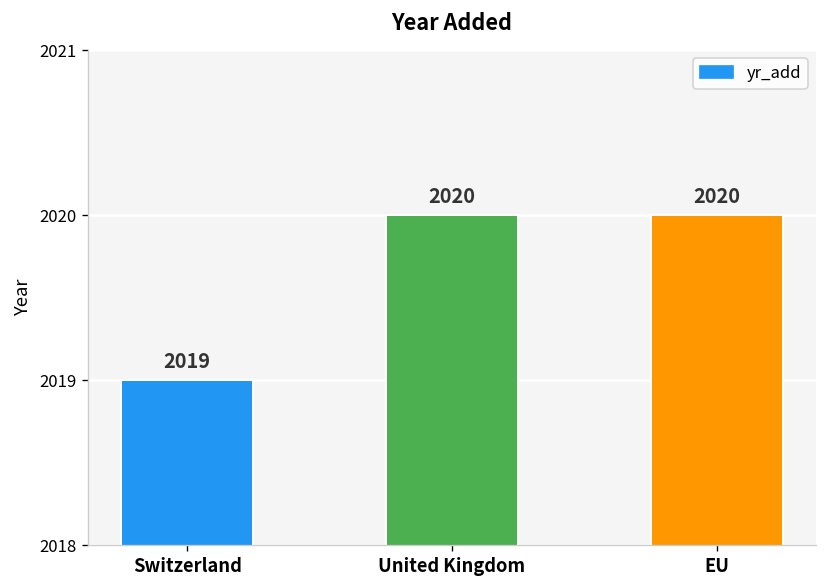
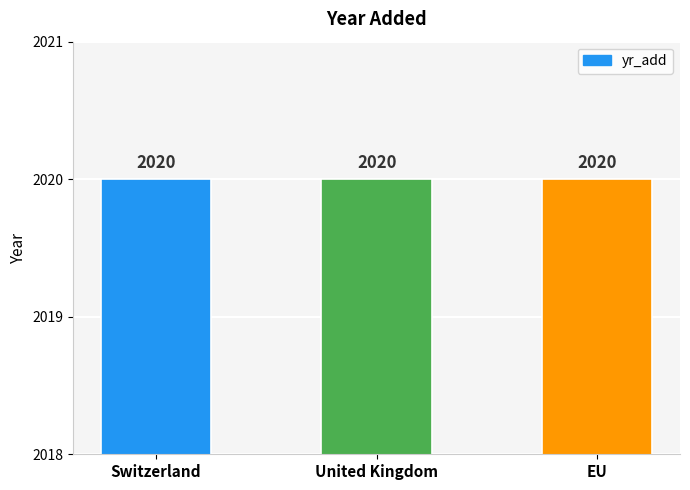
  {
-   "Switzerland": 2019,
+   "Switzerland": 2020,
    "United Kingdom": 2020,
    "EU": 2020
  }
